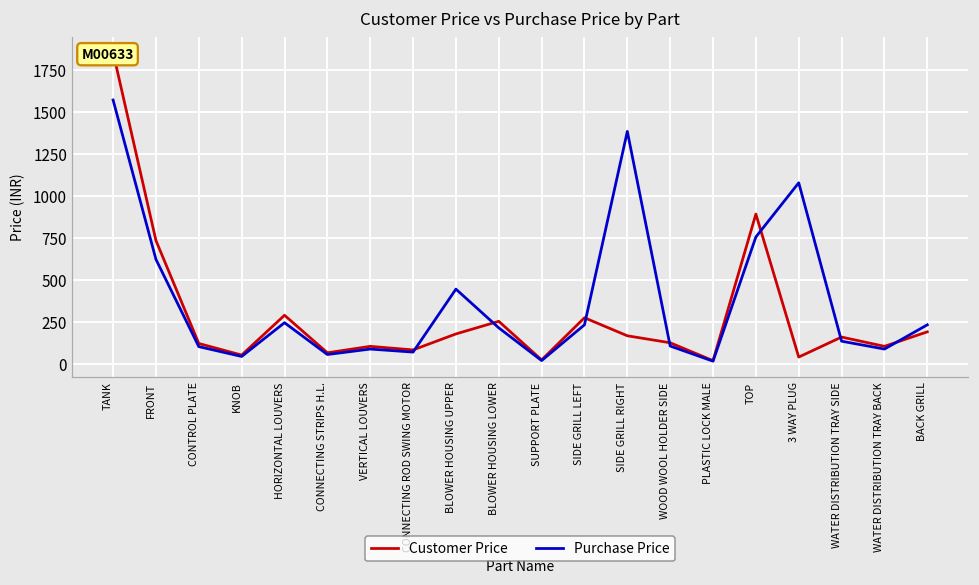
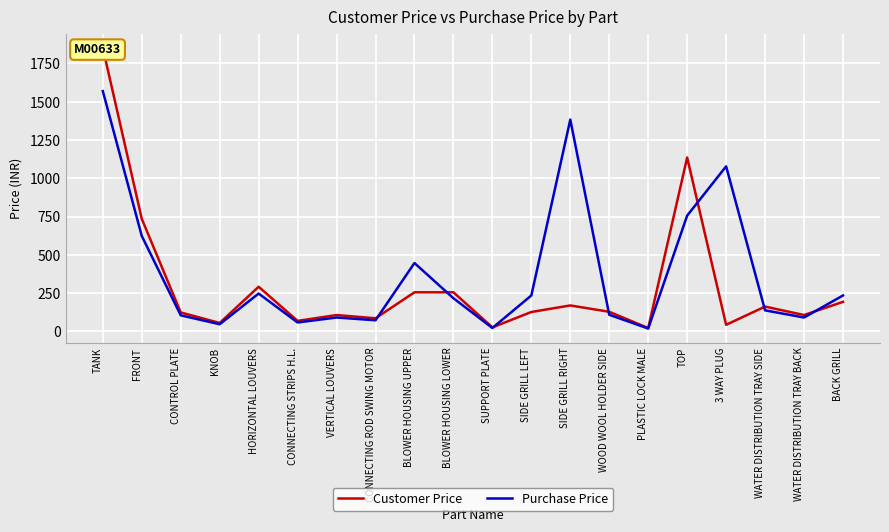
  {
    "Customer Price": {
      "FRONT": 730,
      "CONTROL PLATE": 120,
      "HORIZONTAL LOUVERS": 290,
-     "BLOWER HOUSING UPPER": 180,
+     "BLOWER HOUSING UPPER": 250,
      "BLOWER HOUSING LOWER": 250,
-     "SIDE GRILL LEFT": 280,
+     "SIDE GRILL LEFT": 130,
      "SIDE GRILL RIGHT": 170,
      "WOOD WOOL HOLDER SIDE": 130,
-     "TOP": 890,
+     "TOP": 1140,
      "3 WAY PLUG": 40,
      "WATER DISTRIBUTION TRAY SIDE": 160,
      "BACK GRILL": 190
    },
    "Purchase Price": {
      "TANK": 1570,
      "FRONT": 620,
      "CONTROL PLATE": 100,
      "HORIZONTAL LOUVERS": 250,
      "BLOWER HOUSING UPPER": 450,
      "BLOWER HOUSING LOWER": 220,
      "SIDE GRILL LEFT": 230,
      "SIDE GRILL RIGHT": 1380,
      "WOOD WOOL HOLDER SIDE": 110,
      "TOP": 760,
      "3 WAY PLUG": 1080,
      "WATER DISTRIBUTION TRAY SIDE": 140,
      "BACK GRILL": 230
    }
  }
